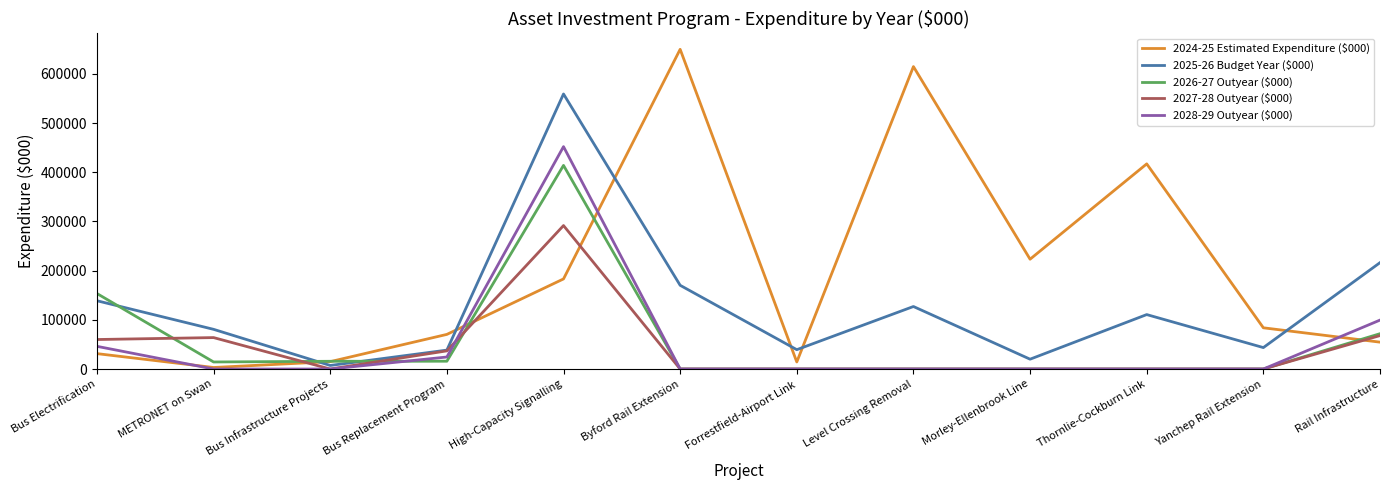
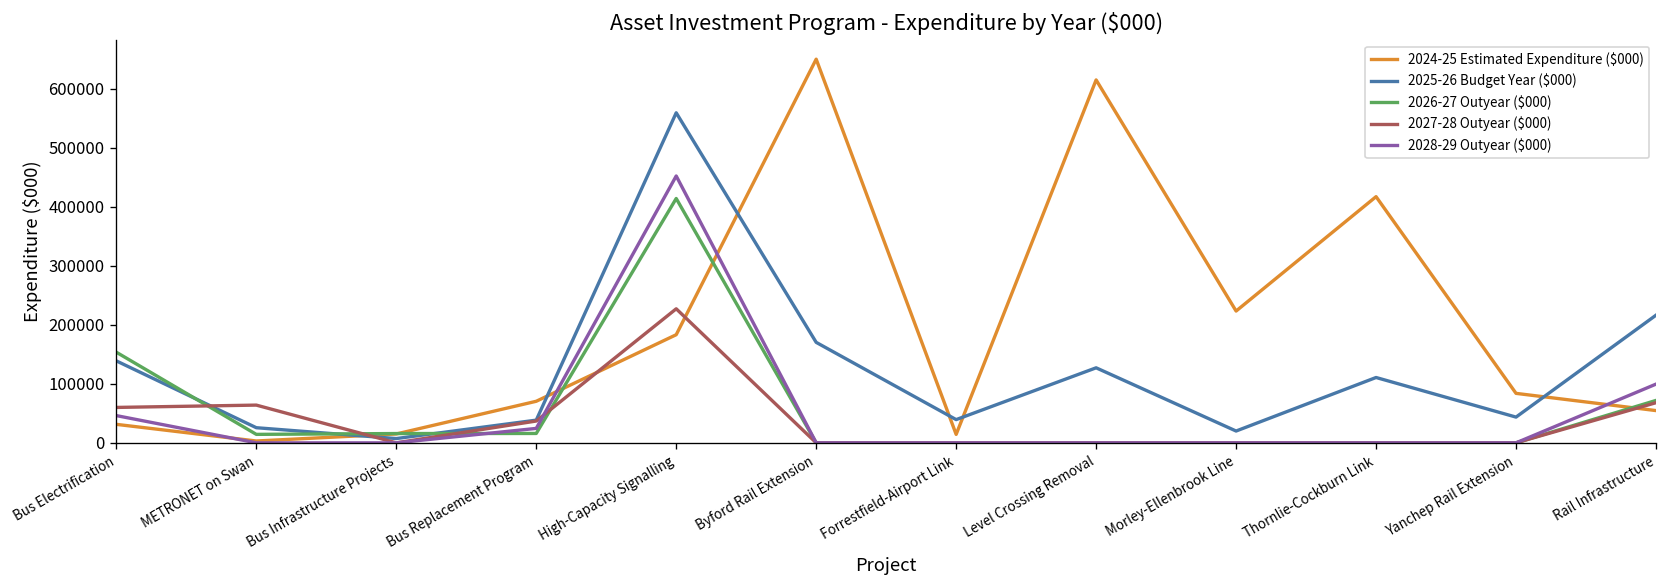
  {
    "2024-25 Estimated Expenditure ($000)": {
      "Bus Electrification": 30000,
      "Bus Replacement Program": 70000,
      "High-Capacity Signalling": 180000,
      "Byford Rail Extension": 650000,
      "Forrestfield-Airport Link": 10000,
      "Level Crossing Removal": 610000,
      "Morley-Ellenbrook Line": 220000,
      "Thornlie-Cockburn Link": 420000,
      "Yanchep Rail Extension": 80000,
      "Rail Infrastructure": 50000
    },
    "2025-26 Budget Year ($000)": {
      "Bus Electrification": 140000,
-     "METRONET on Swan": 80000,
+     "METRONET on Swan": 30000,
      "Bus Infrastructure Projects": 10000,
      "High-Capacity Signalling": 560000,
      "Byford Rail Extension": 170000,
      "Forrestfield-Airport Link": 40000,
      "Level Crossing Removal": 130000,
      "Morley-Ellenbrook Line": 20000,
      "Thornlie-Cockburn Link": 110000,
      "Yanchep Rail Extension": 40000,
      "Rail Infrastructure": 220000
    },
    "2026-27 Outyear ($000)": {
      "Bus Electrification": 150000,
      "METRONET on Swan": 10000,
      "Bus Replacement Program": 20000,
      "High-Capacity Signalling": 410000
    },
    "2027-28 Outyear ($000)": {
      "Bus Electrification": 60000,
      "METRONET on Swan": 60000,
-     "High-Capacity Signalling": 290000
+     "High-Capacity Signalling": 230000
    },
    "2028-29 Outyear ($000)": {
      "Bus Electrification": 50000,
      "Bus Replacement Program": 20000,
      "High-Capacity Signalling": 450000,
      "Rail Infrastructure": 100000
    }
  }
